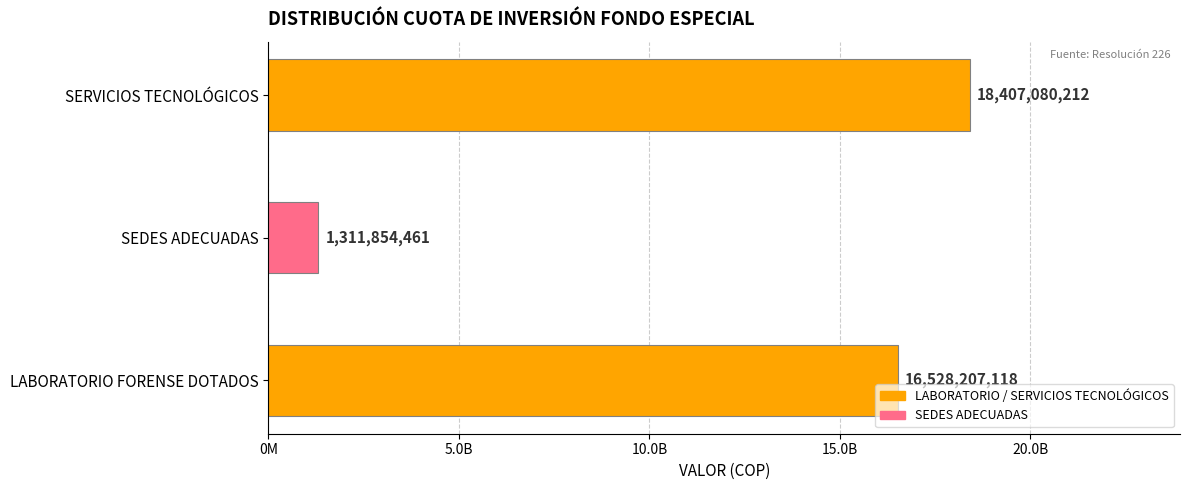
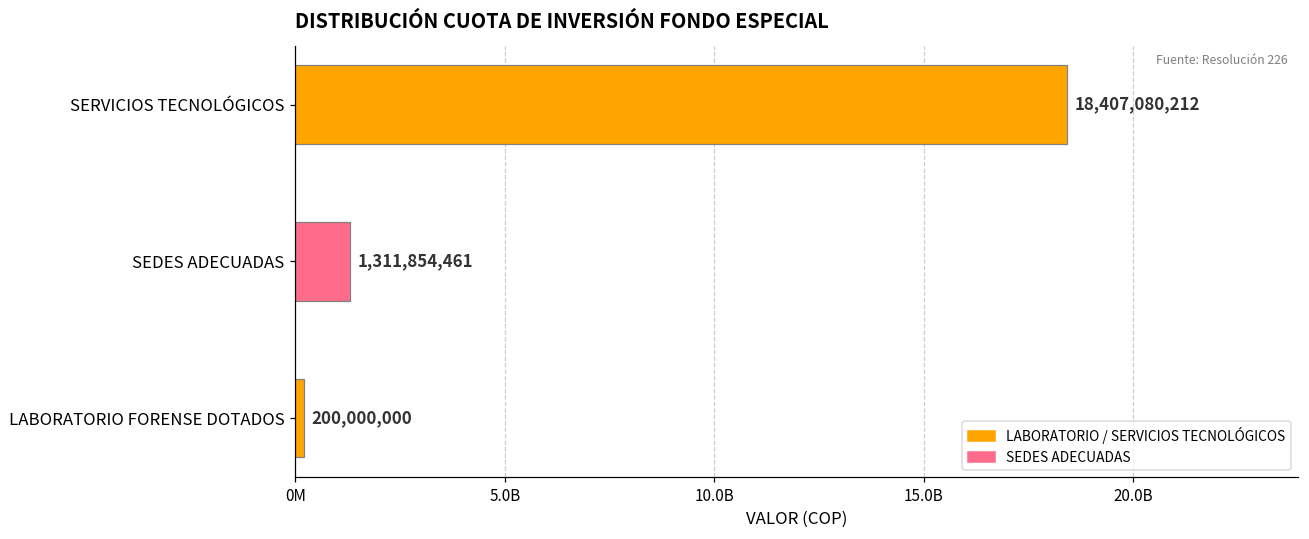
  {
-   "LABORATORIO FORENSE DOTADOS": 16500000000
+   "LABORATORIO FORENSE DOTADOS": 200000000
  }
